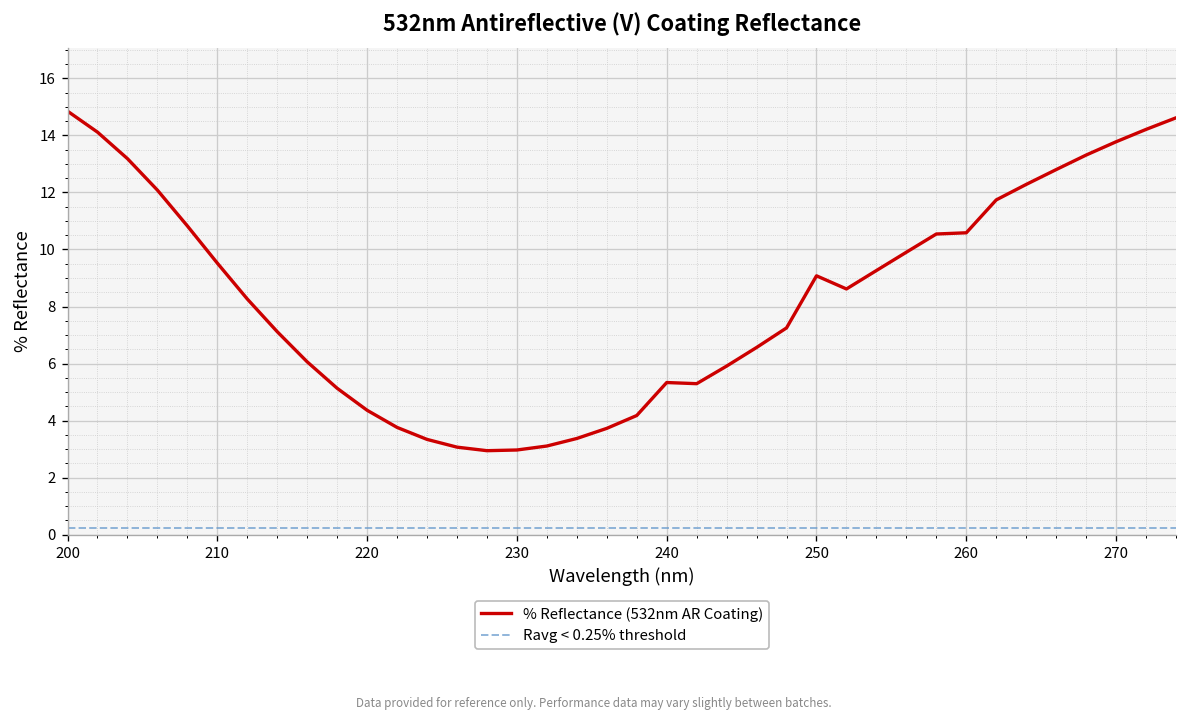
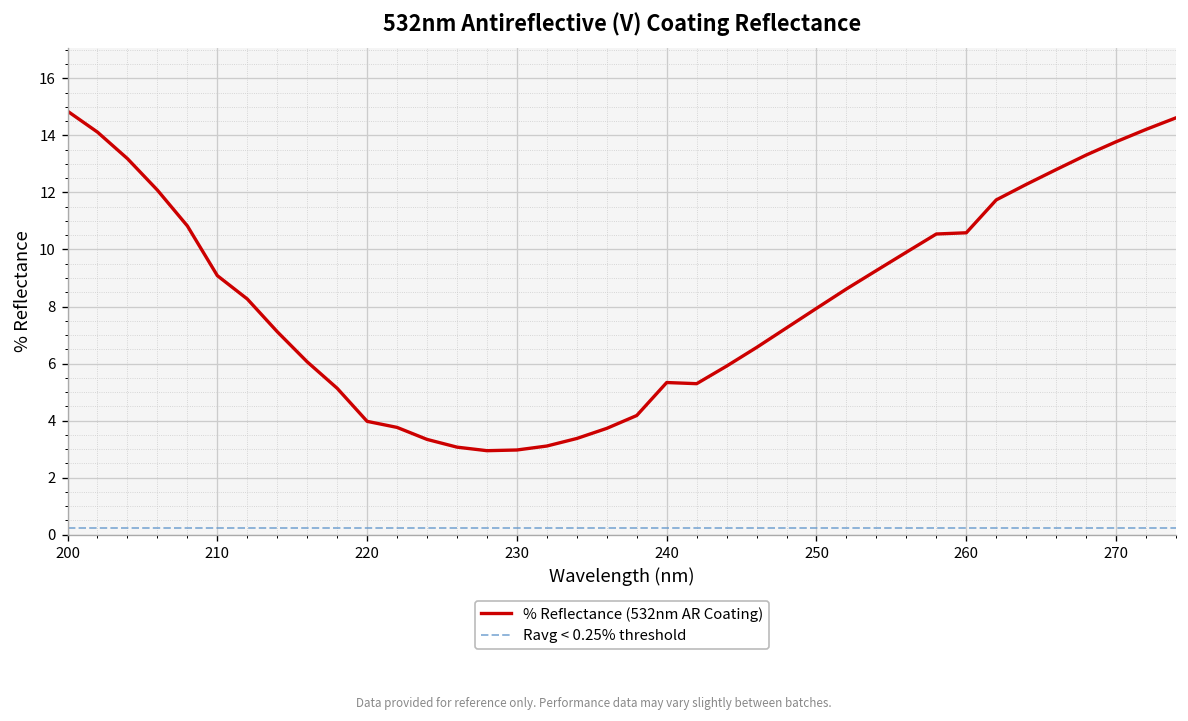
  {
    "200": 14.8,
-   "210": 9.5,
-   "220": 4.4,
+   "210": 9.1,
+   "220": 4.0,
    "230": 3.0,
    "240": 5.3,
-   "250": 9.1,
+   "250": 7.9,
    "260": 10.6,
    "270": 13.8
  }
